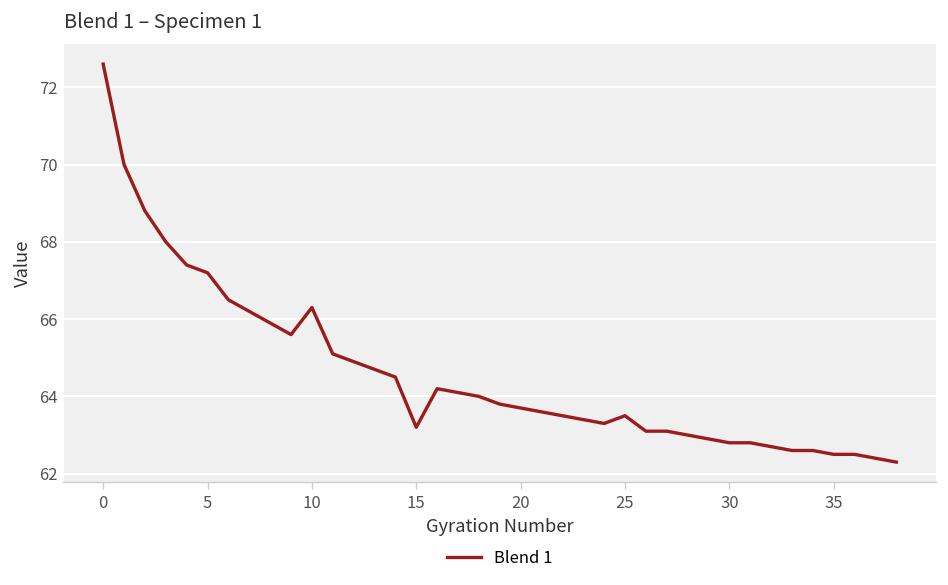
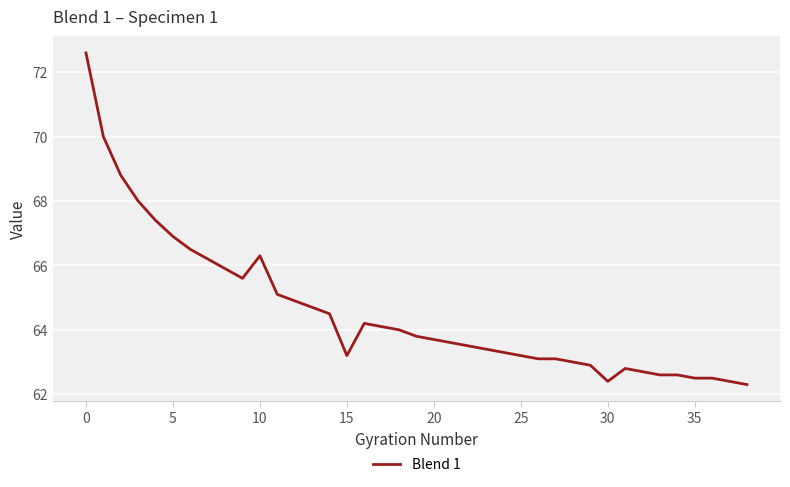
  {
    "0": 72.6,
-   "5": 67.2,
+   "5": 66.9,
    "10": 66.3,
    "15": 63.2,
    "20": 63.7,
-   "25": 63.5,
-   "30": 62.8,
+   "25": 63.2,
+   "30": 62.4,
    "35": 62.5
  }
